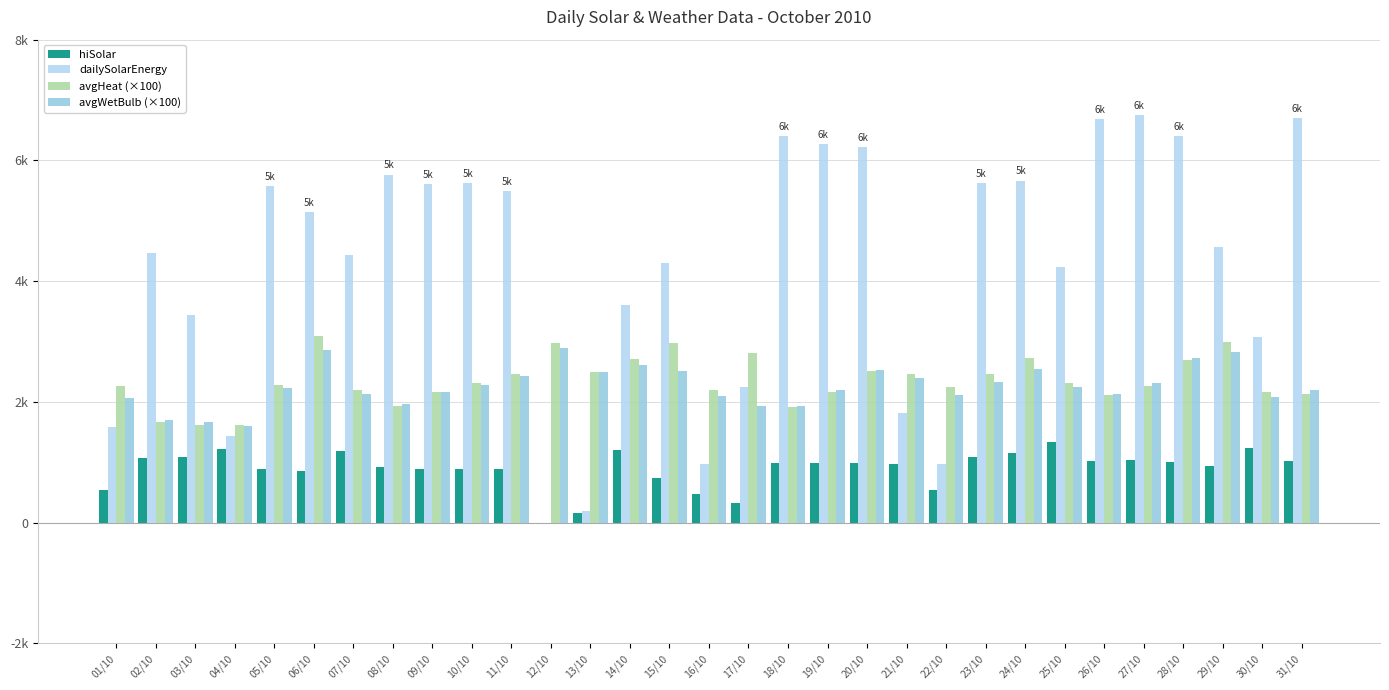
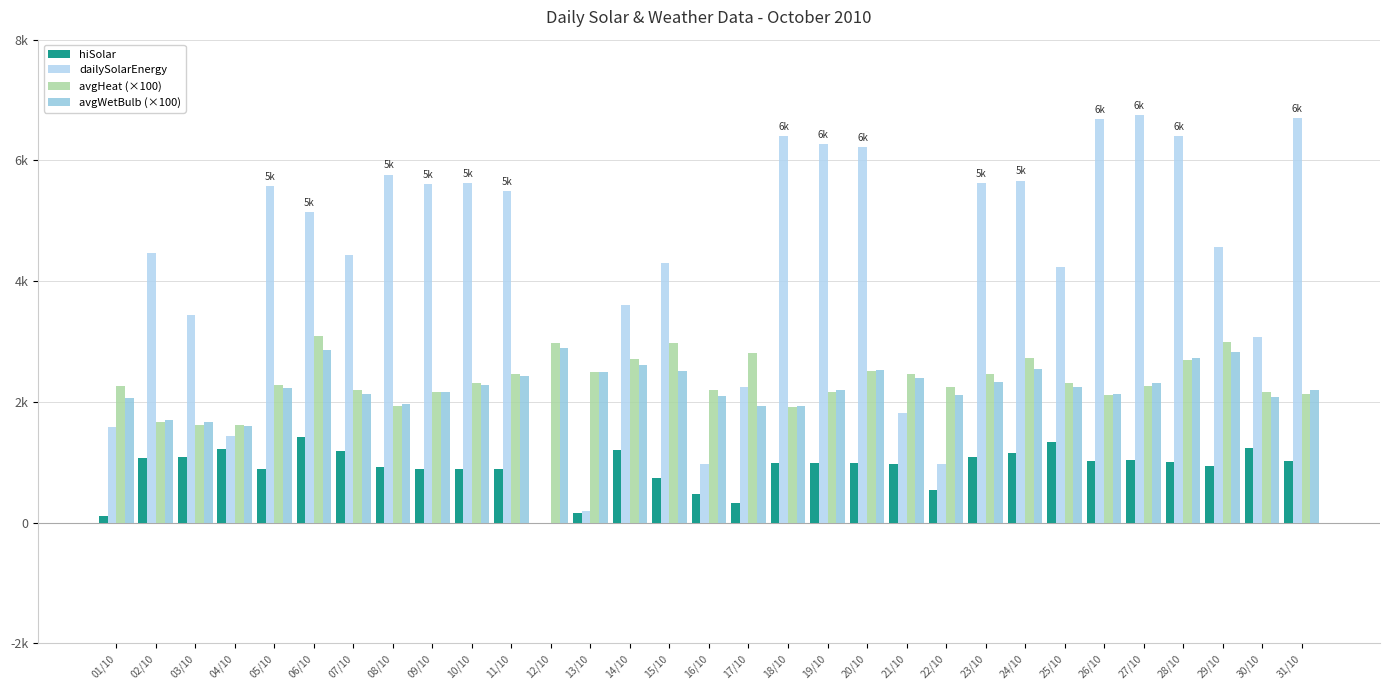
  {
    "hiSolar": {
-     "01/10": 500,
+     "01/10": 100,
      "02/10": 1100,
      "03/10": 1100,
      "04/10": 1200,
      "05/10": 900,
-     "06/10": 900,
+     "06/10": 1400,
      "07/10": 1200,
      "08/10": 900,
      "09/10": 900,
      "10/10": 900,
      "11/10": 900,
      "12/10": 0,
      "13/10": 200,
      "14/10": 1200,
      "15/10": 700,
      "16/10": 500,
      "17/10": 300,
      "18/10": 1000,
      "19/10": 1000,
      "20/10": 1000,
      "21/10": 1000,
      "22/10": 500,
      "23/10": 1100,
      "24/10": 1200,
      "25/10": 1300,
      "26/10": 1000,
      "27/10": 1000,
      "28/10": 1000,
      "29/10": 900,
      "30/10": 1200,
      "31/10": 1000
    },
    "avgHeat (×100)": {
      "01/10": 2300,
      "02/10": 1700,
      "03/10": 1600,
      "04/10": 1600,
      "05/10": 2300,
      "06/10": 3100,
      "07/10": 2200,
      "08/10": 1900,
      "09/10": 2200,
      "10/10": 2300,
      "11/10": 2500,
      "12/10": 3000,
      "13/10": 2500,
      "14/10": 2700,
      "15/10": 3000,
      "16/10": 2200,
      "17/10": 2800,
      "18/10": 1900,
      "19/10": 2200,
      "20/10": 2500,
      "21/10": 2500,
      "22/10": 2200,
      "23/10": 2500,
      "24/10": 2700,
      "25/10": 2300,
      "26/10": 2100,
      "27/10": 2300,
      "28/10": 2700,
      "29/10": 3000,
      "30/10": 2200,
      "31/10": 2100
    }
  }
